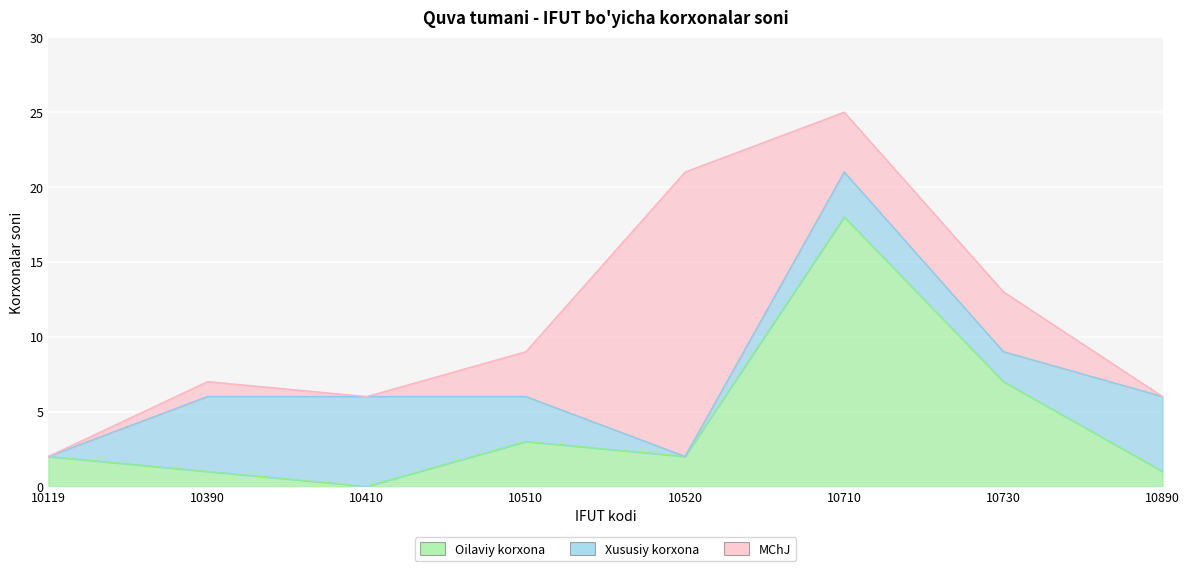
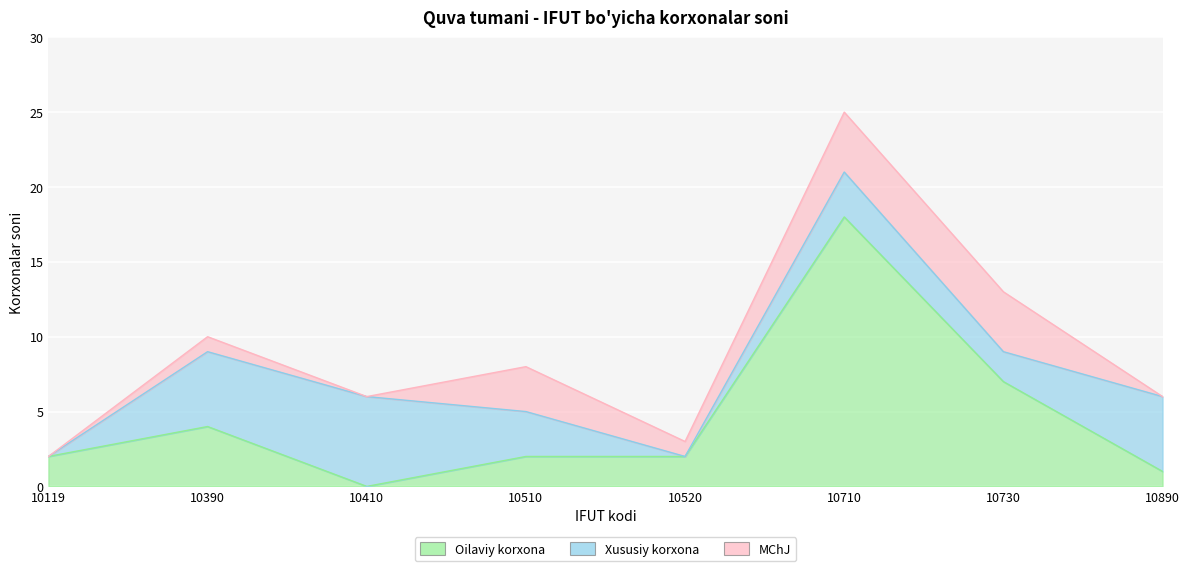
  {
    "Oilaviy korxona": {
-     "10390": 1,
+     "10390": 4,
      "10410": 0,
-     "10510": 3,
+     "10510": 2,
      "10710": 18,
      "10730": 7,
      "10890": 1
    },
    "Xususiy korxona": {
      "10390": 5,
      "10510": 3,
      "10710": 3,
      "10730": 2
    },
    "MChJ": {
      "10390": 1,
      "10510": 3,
-     "10520": 19,
+     "10520": 1,
      "10710": 4,
      "10730": 4
    }
  }
